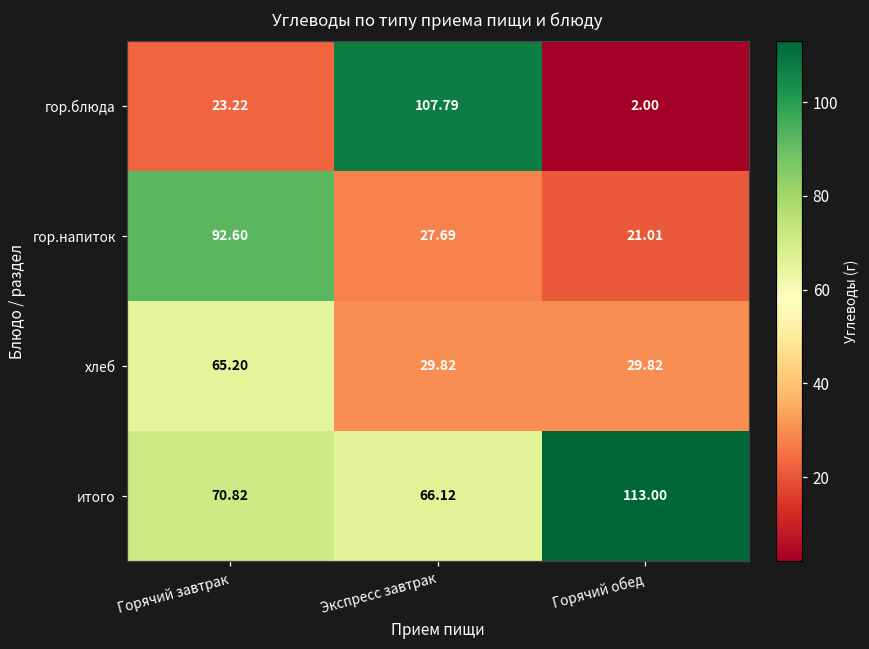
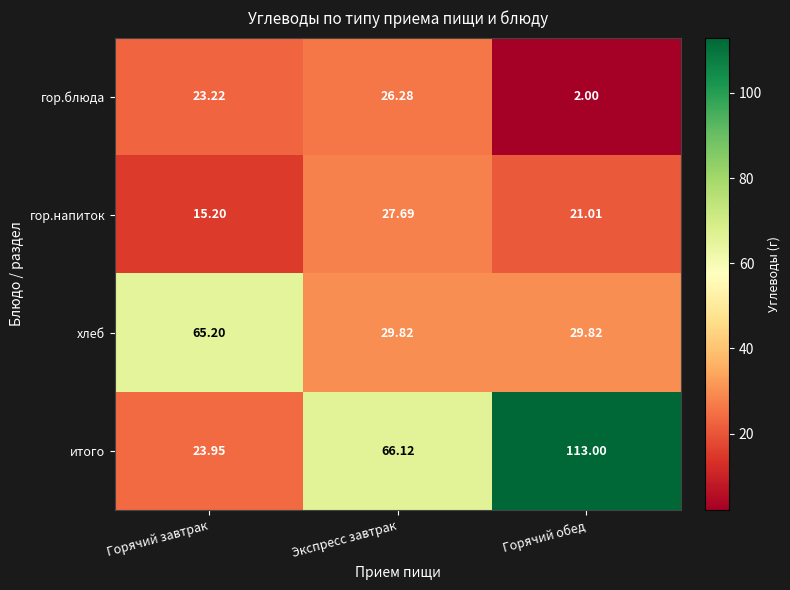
  {
    "гор.блюда": {
      "Горячий завтрак": 23.22,
-     "Экспресс завтрак": 107.79,
+     "Экспресс завтрак": 26.28,
      "Горячий обед": 2.00
    },
    "гор.напиток": {
-     "Горячий завтрак": 92.60,
+     "Горячий завтрак": 15.20,
      "Экспресс завтрак": 27.69,
      "Горячий обед": 21.01
    },
    "хлеб": {
      "Горячий завтрак": 65.20,
      "Экспресс завтрак": 29.82,
      "Горячий обед": 29.82
    },
    "итого": {
-     "Горячий завтрак": 70.82,
+     "Горячий завтрак": 23.95,
      "Экспресс завтрак": 66.12,
      "Горячий обед": 113.00
    }
  }
